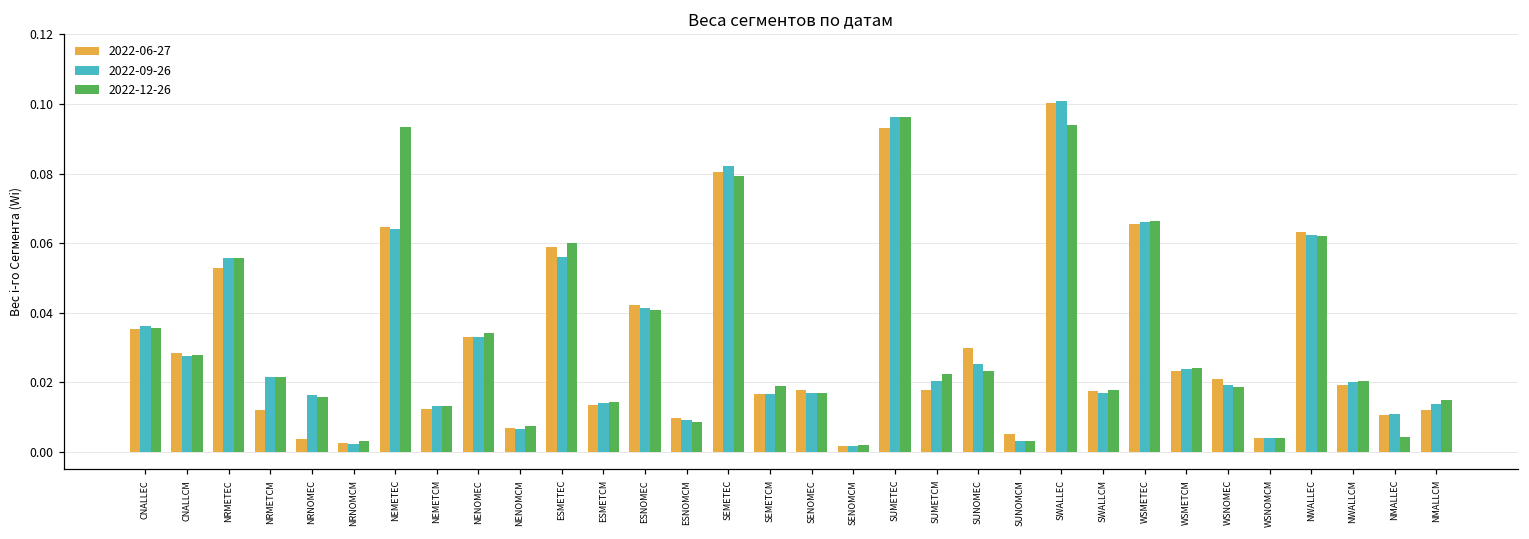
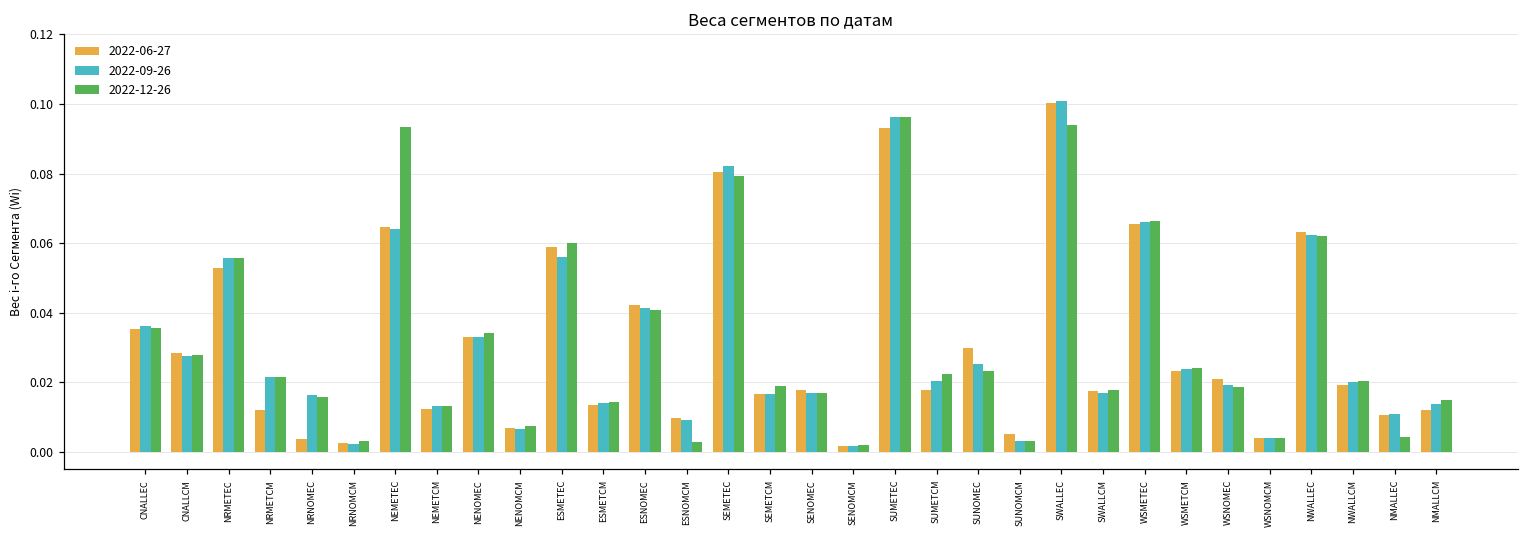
  {
    "2022-06-27": {
      "CNALLEC": 0.035,
      "CNALLCM": 0.028,
      "NRMETEC": 0.053,
      "NRMETCM": 0.012,
      "NRNOMEC": 0.004,
      "NRNOMCM": 0.003,
      "NEMETEC": 0.065,
      "NEMETCM": 0.012,
      "NENOMEC": 0.033,
      "NENOMCM": 0.007,
      "ESMETEC": 0.059,
      "ESMETCM": 0.014,
      "ESNOMEC": 0.042,
      "ESNOMCM": 0.010,
      "SEMETEC": 0.080,
      "SEMETCM": 0.017,
      "SENOMEC": 0.018,
      "SENOMCM": 0.002,
      "SUMETEC": 0.093,
      "SUMETCM": 0.018,
      "SUNOMEC": 0.030,
      "SUNOMCM": 0.005,
      "SWALLEC": 0.100,
      "SWALLCM": 0.017,
      "WSMETEC": 0.065,
      "WSMETCM": 0.023,
      "WSNOMEC": 0.021,
      "WSNOMCM": 0.004,
      "NWALLEC": 0.063,
      "NWALLCM": 0.019,
      "NMALLEC": 0.010,
      "NMALLCM": 0.012
    },
    "2022-09-26": {
      "CNALLEC": 0.036,
      "CNALLCM": 0.028,
      "NRMETEC": 0.056,
      "NRMETCM": 0.022,
      "NRNOMEC": 0.016,
      "NRNOMCM": 0.002,
      "NEMETEC": 0.064,
      "NEMETCM": 0.013,
      "NENOMEC": 0.033,
      "NENOMCM": 0.006,
      "ESMETEC": 0.056,
      "ESMETCM": 0.014,
      "ESNOMEC": 0.041,
      "ESNOMCM": 0.009,
      "SEMETEC": 0.082,
      "SEMETCM": 0.017,
      "SENOMEC": 0.017,
      "SENOMCM": 0.002,
      "SUMETEC": 0.096,
      "SUMETCM": 0.020,
      "SUNOMEC": 0.025,
      "SUNOMCM": 0.003,
      "SWALLEC": 0.101,
      "SWALLCM": 0.017,
      "WSMETEC": 0.066,
      "WSMETCM": 0.024,
      "WSNOMEC": 0.019,
      "WSNOMCM": 0.004,
      "NWALLEC": 0.062,
      "NWALLCM": 0.020,
      "NMALLEC": 0.011,
      "NMALLCM": 0.014
    },
    "2022-12-26": {
      "CNALLEC": 0.036,
      "CNALLCM": 0.028,
      "NRMETEC": 0.056,
      "NRMETCM": 0.022,
      "NRNOMEC": 0.016,
      "NRNOMCM": 0.003,
      "NEMETEC": 0.093,
      "NEMETCM": 0.013,
      "NENOMEC": 0.034,
      "NENOMCM": 0.007,
      "ESMETEC": 0.060,
      "ESMETCM": 0.014,
      "ESNOMEC": 0.041,
-     "ESNOMCM": 0.009,
+     "ESNOMCM": 0.003,
      "SEMETEC": 0.079,
      "SEMETCM": 0.019,
      "SENOMEC": 0.017,
      "SENOMCM": 0.002,
      "SUMETEC": 0.096,
      "SUMETCM": 0.022,
      "SUNOMEC": 0.023,
      "SUNOMCM": 0.003,
      "SWALLEC": 0.094,
      "SWALLCM": 0.018,
      "WSMETEC": 0.066,
      "WSMETCM": 0.024,
      "WSNOMEC": 0.019,
      "WSNOMCM": 0.004,
      "NWALLEC": 0.062,
      "NWALLCM": 0.020,
      "NMALLEC": 0.004,
      "NMALLCM": 0.015
    }
  }
